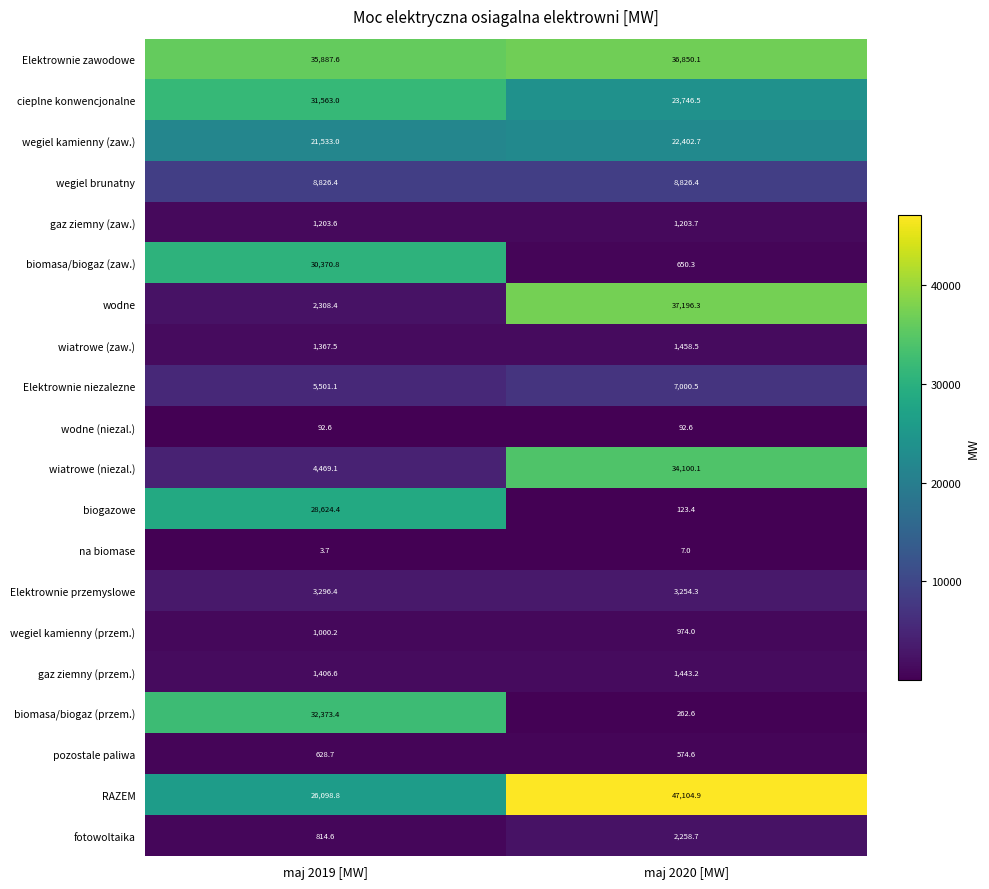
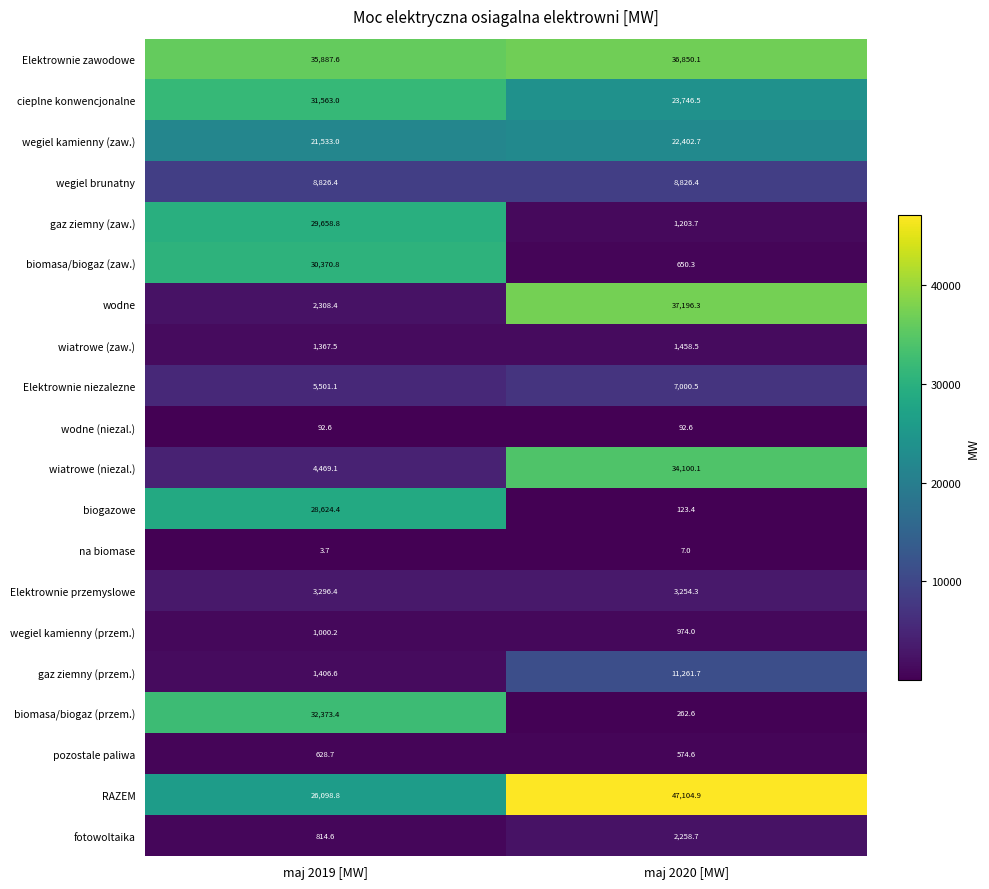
  {
    "Elektrownie zawodowe": {
      "maj 2019 [MW]": "35,887.6",
      "maj 2020 [MW]": "36,850.1"
    },
    "cieplne konwencjonalne": {
      "maj 2019 [MW]": "31,563.0",
      "maj 2020 [MW]": "23,746.5"
    },
    "wegiel kamienny (zaw.)": {
      "maj 2019 [MW]": "21,533.0",
      "maj 2020 [MW]": "22,402.7"
    },
    "wegiel brunatny": {
      "maj 2019 [MW]": "8,826.4",
      "maj 2020 [MW]": "8,826.4"
    },
    "gaz ziemny (zaw.)": {
-     "maj 2019 [MW]": "1,203.6",
+     "maj 2019 [MW]": "29,658.8",
      "maj 2020 [MW]": "1,203.7"
    },
    "biomasa/biogaz (zaw.)": {
      "maj 2019 [MW]": "30,370.8",
      "maj 2020 [MW]": "650.3"
    },
    "wodne": {
      "maj 2019 [MW]": "2,308.4",
      "maj 2020 [MW]": "37,196.3"
    },
    "wiatrowe (zaw.)": {
      "maj 2019 [MW]": "1,367.5",
      "maj 2020 [MW]": "1,458.5"
    },
    "Elektrownie niezalezne": {
      "maj 2019 [MW]": "5,501.1",
      "maj 2020 [MW]": "7,000.5"
    },
    "wodne (niezal.)": {
      "maj 2019 [MW]": "92.6",
      "maj 2020 [MW]": "92.6"
    },
    "wiatrowe (niezal.)": {
      "maj 2019 [MW]": "4,469.1",
      "maj 2020 [MW]": "34,100.1"
    },
    "biogazowe": {
      "maj 2019 [MW]": "28,624.4",
      "maj 2020 [MW]": "123.4"
    },
    "na biomase": {
      "maj 2019 [MW]": "3.7",
      "maj 2020 [MW]": "7.0"
    },
    "Elektrownie przemyslowe": {
      "maj 2019 [MW]": "3,296.4",
      "maj 2020 [MW]": "3,254.3"
    },
    "wegiel kamienny (przem.)": {
      "maj 2019 [MW]": "1,000.2",
      "maj 2020 [MW]": "974.0"
    },
    "gaz ziemny (przem.)": {
      "maj 2019 [MW]": "1,406.6",
-     "maj 2020 [MW]": "1,443.2"
+     "maj 2020 [MW]": "11,261.7"
    },
    "biomasa/biogaz (przem.)": {
      "maj 2019 [MW]": "32,373.4",
      "maj 2020 [MW]": "262.6"
    },
    "pozostale paliwa": {
      "maj 2019 [MW]": "628.7",
      "maj 2020 [MW]": "574.6"
    },
    "RAZEM": {
      "maj 2019 [MW]": "26,098.8",
      "maj 2020 [MW]": "47,104.9"
    },
    "fotowoltaika": {
      "maj 2019 [MW]": "814.6",
      "maj 2020 [MW]": "2,258.7"
    }
  }
